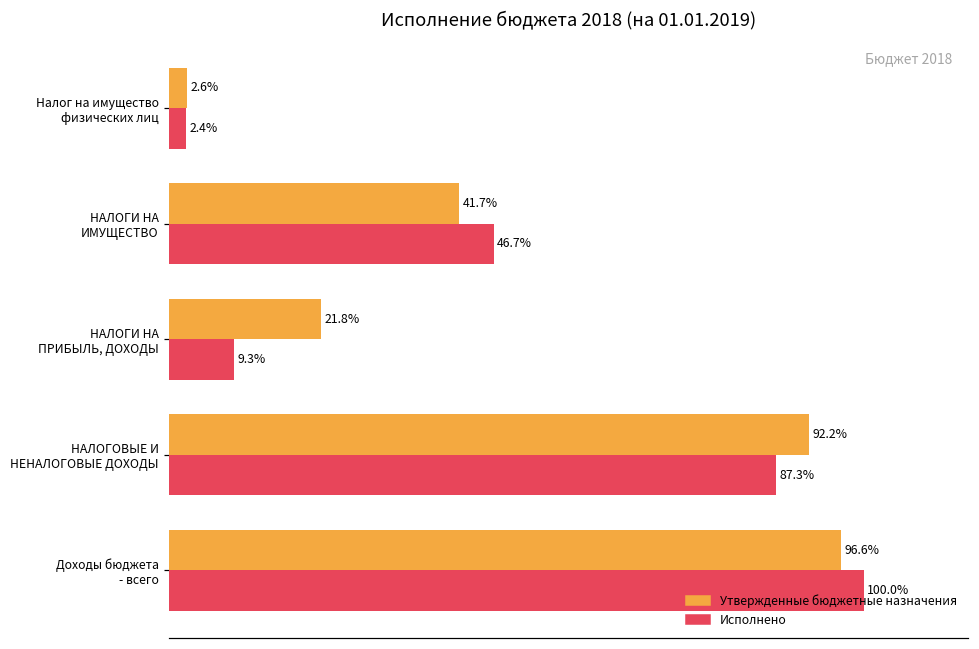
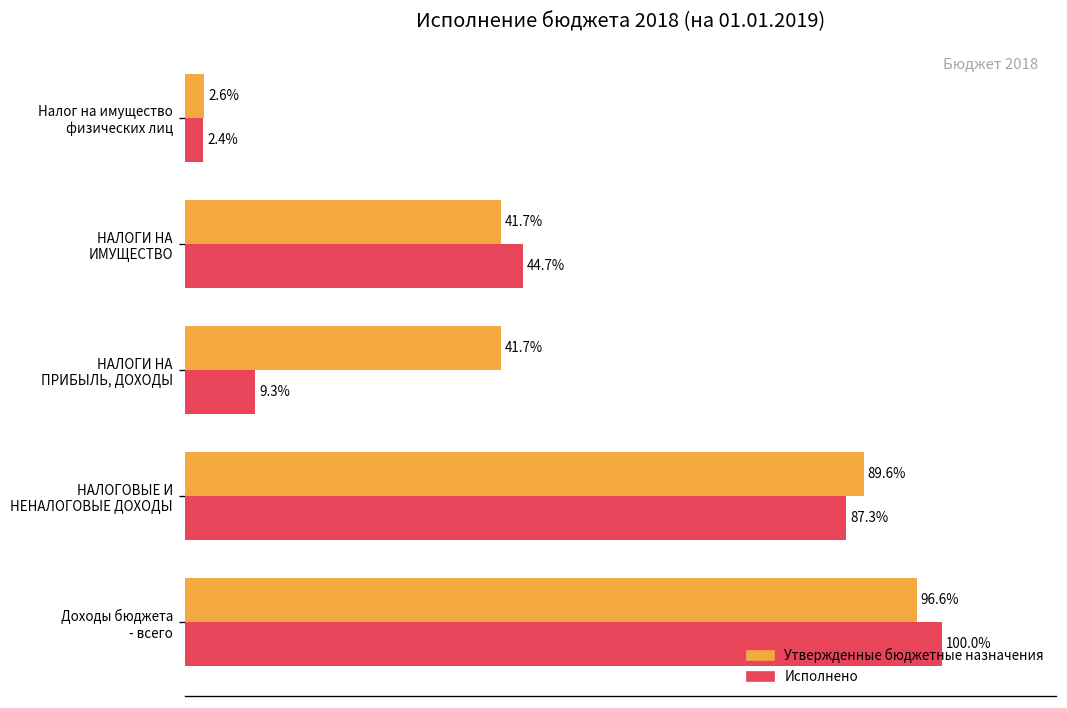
  {
    "Утвержденные бюджетные назначения": {
      "Налог на имущество физических лиц": "2.6%",
      "НАЛОГИ НА ИМУЩЕСТВО": "41.7%",
-     "НАЛОГИ НА ПРИБЫЛЬ, ДОХОДЫ": "21.8%",
-     "НАЛОГОВЫЕ И НЕНАЛОГОВЫЕ ДОХОДЫ": "92.2%",
+     "НАЛОГИ НА ПРИБЫЛЬ, ДОХОДЫ": "41.7%",
+     "НАЛОГОВЫЕ И НЕНАЛОГОВЫЕ ДОХОДЫ": "89.6%",
      "Доходы бюджета - всего": "96.6%"
    },
    "Исполнено": {
      "Налог на имущество физических лиц": "2.4%",
-     "НАЛОГИ НА ИМУЩЕСТВО": "46.7%",
+     "НАЛОГИ НА ИМУЩЕСТВО": "44.7%",
      "НАЛОГИ НА ПРИБЫЛЬ, ДОХОДЫ": "9.3%",
      "НАЛОГОВЫЕ И НЕНАЛОГОВЫЕ ДОХОДЫ": "87.3%",
      "Доходы бюджета - всего": "100.0%"
    }
  }
